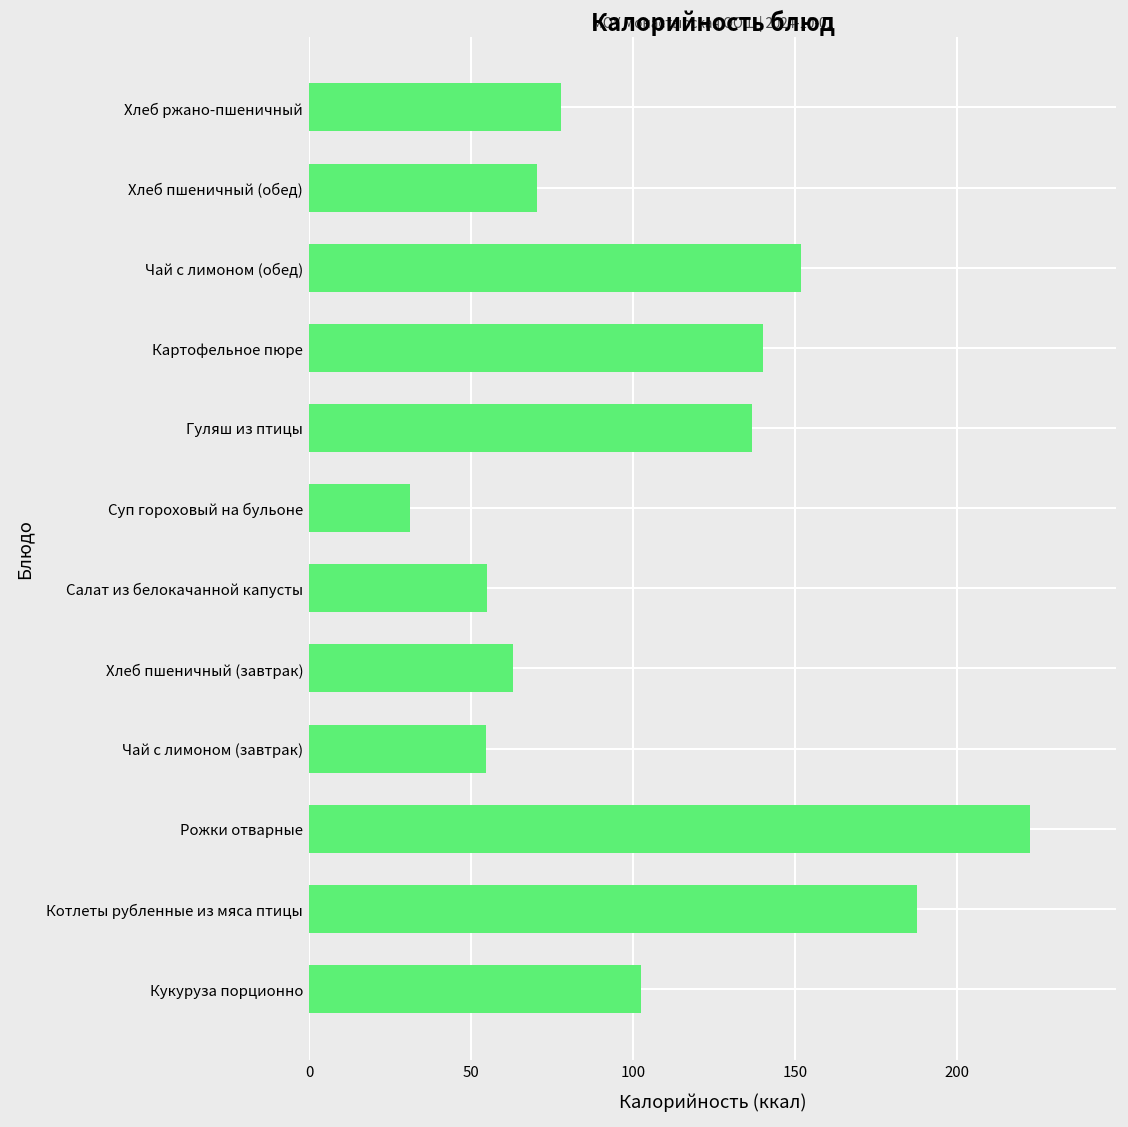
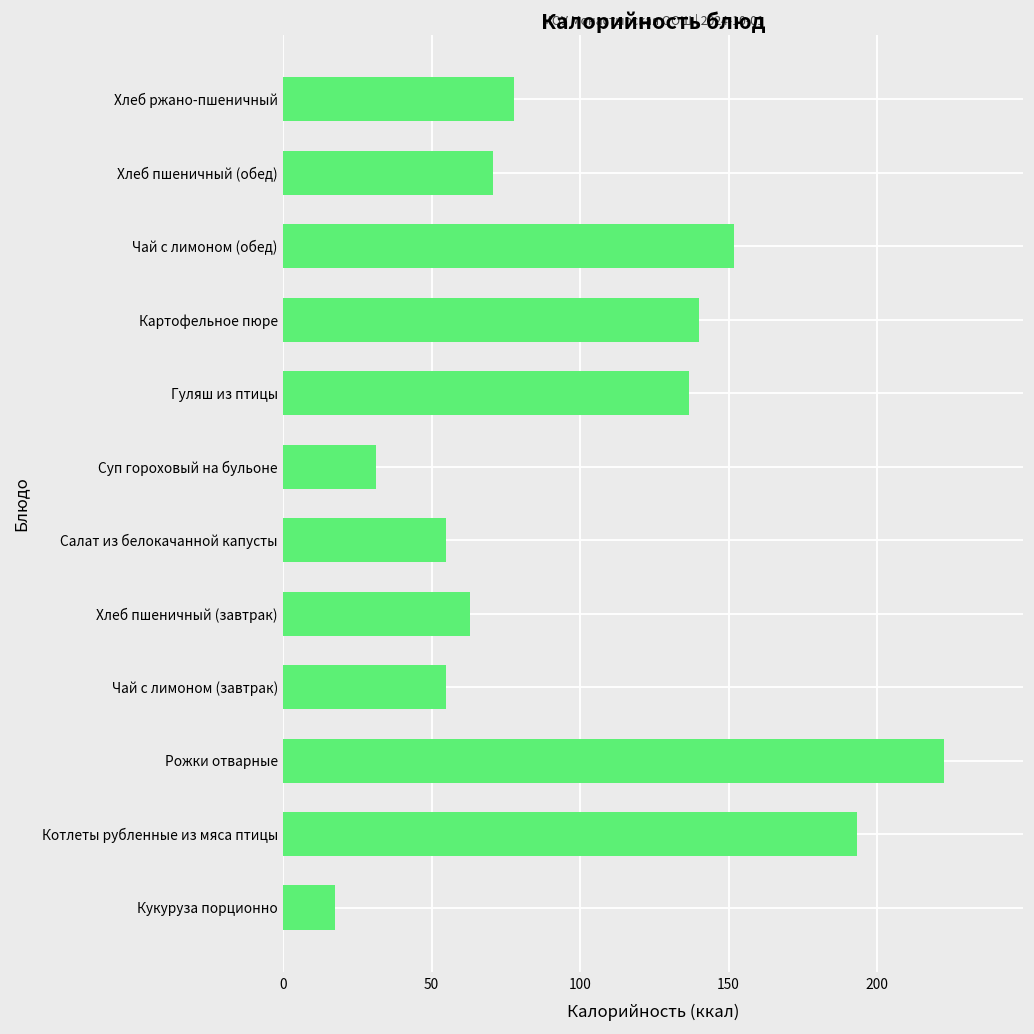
  {
    "Хлеб ржано-пшеничный": 78,
    "Хлеб пшеничный (обед)": 71,
    "Чай с лимоном (обед)": 152,
    "Картофельное пюре": 140,
    "Гуляш из птицы": 137,
    "Суп гороховый на бульоне": 31,
    "Салат из белокачанной капусты": 55,
    "Хлеб пшеничный (завтрак)": 63,
    "Чай с лимоном (завтрак)": 55,
    "Рожки отварные": 223,
-   "Котлеты рубленные из мяса птицы": 188,
-   "Кукуруза порционно": 102
+   "Котлеты рубленные из мяса птицы": 193,
+   "Кукуруза порционно": 17
  }
